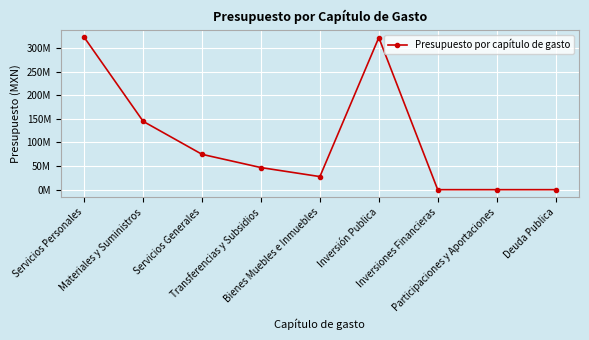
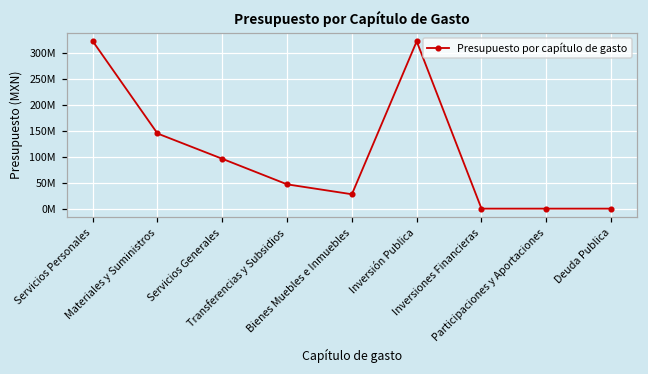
  {
    "Servicios Personales": 320000000,
    "Materiales y Suministros": 140000000,
-   "Servicios Generales": 70000000,
+   "Servicios Generales": 100000000,
    "Transferencias y Subsidios": 50000000,
    "Bienes Muebles e Inmuebles": 30000000,
    "Inversión Publica": 320000000,
    "Inversiones Financieras": 0,
    "Participaciones y Aportaciones": 0,
    "Deuda Publica": 0
  }
